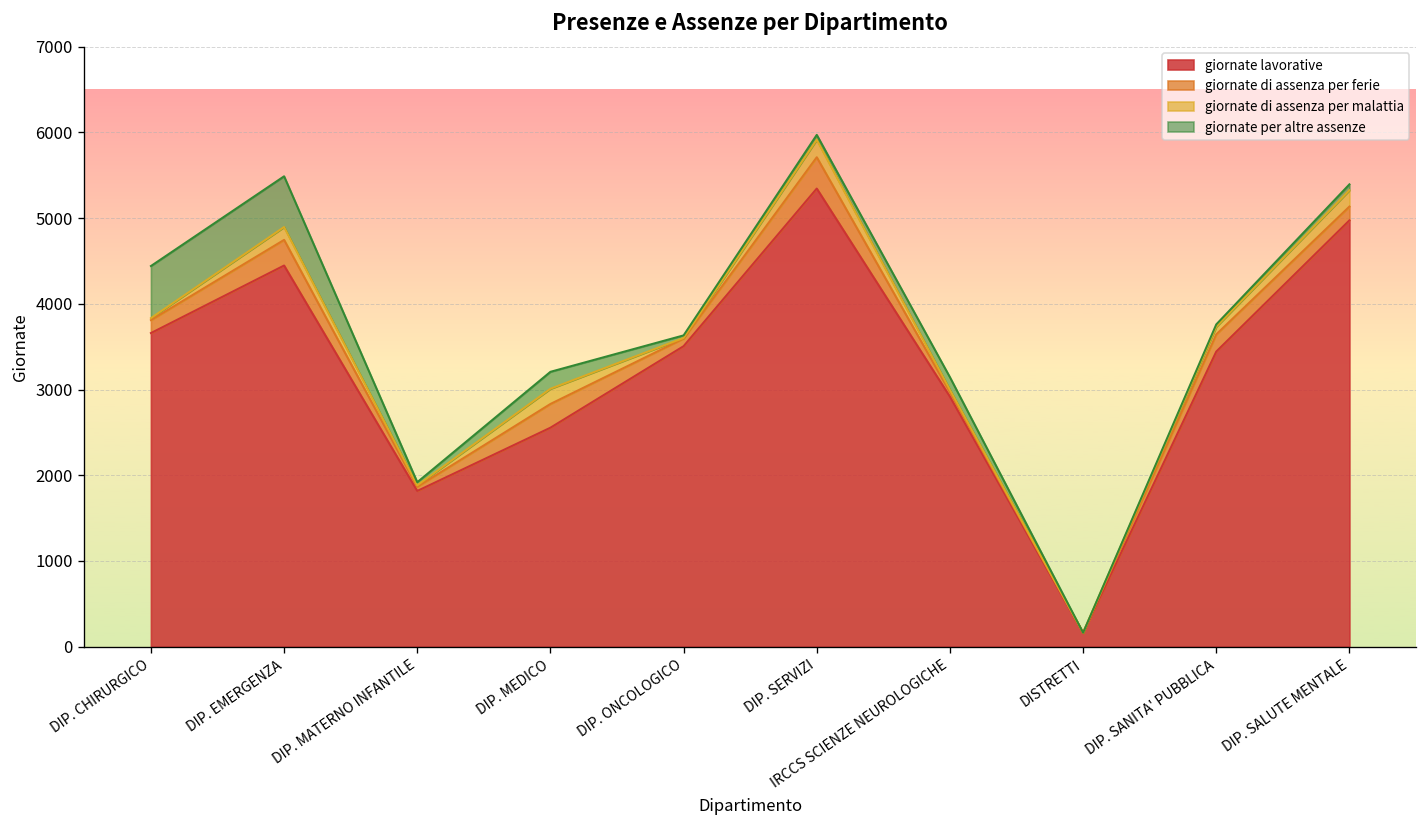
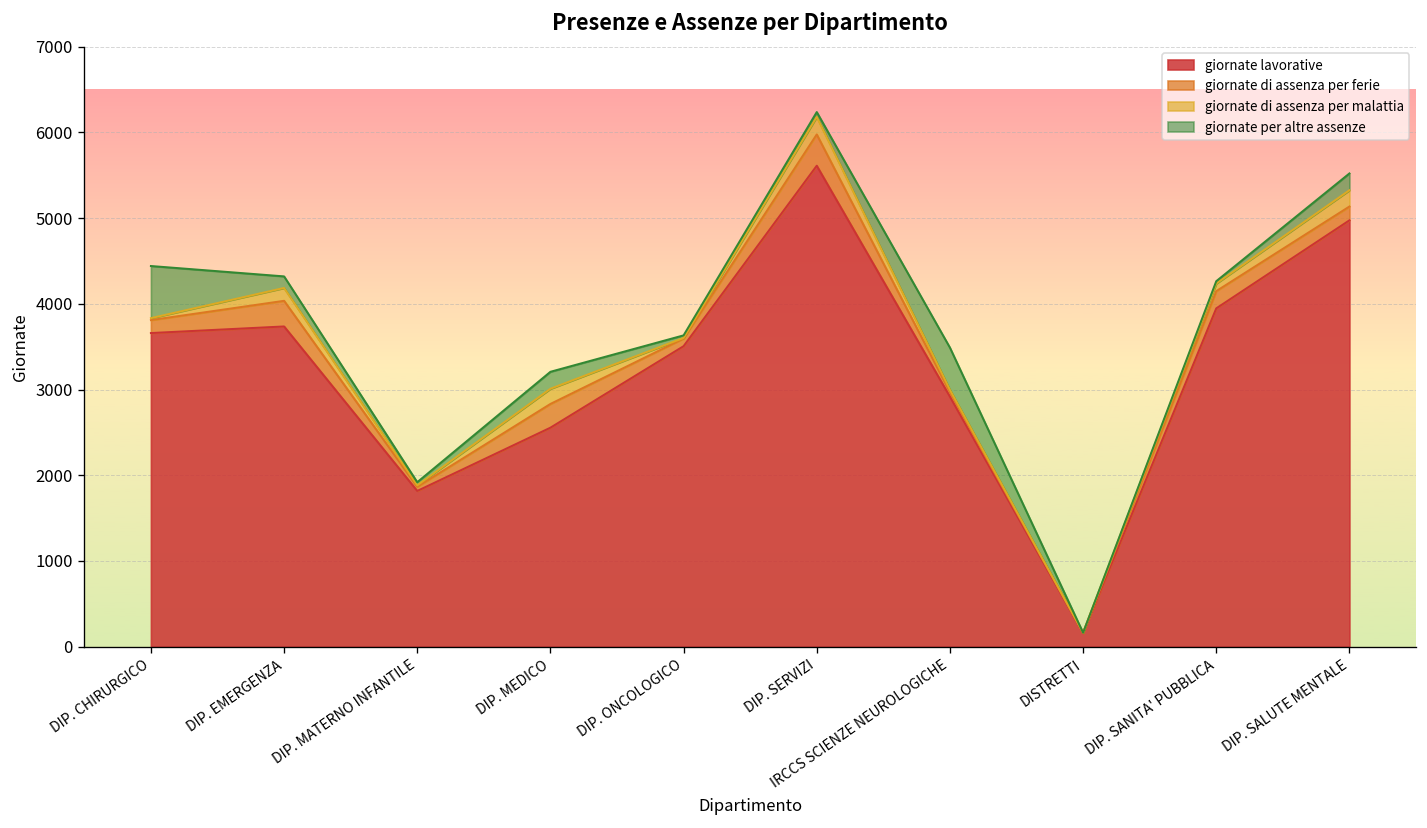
  {
    "giornate lavorative": {
      "DIP. CHIRURGICO": 3700,
-     "DIP. EMERGENZA": 4400,
+     "DIP. EMERGENZA": 3700,
      "DIP. MATERNO INFANTILE": 1800,
      "DIP. MEDICO": 2600,
      "DIP. ONCOLOGICO": 3500,
-     "DIP. SERVIZI": 5300,
+     "DIP. SERVIZI": 5600,
      "IRCCS SCIENZE NEUROLOGICHE": 2900,
-     "DIP. SANITA' PUBBLICA": 3400,
+     "DIP. SANITA' PUBBLICA": 3900,
      "DIP. SALUTE MENTALE": 5000
    },
    "giornate per altre assenze": {
      "DIP. CHIRURGICO": 600,
-     "DIP. EMERGENZA": 600,
+     "DIP. EMERGENZA": 100,
      "DIP. MATERNO INFANTILE": 0,
      "DIP. MEDICO": 200,
      "DIP. SERVIZI": 100,
-     "IRCCS SCIENZE NEUROLOGICHE": 100,
-     "DIP. SALUTE MENTALE": 100
+     "IRCCS SCIENZE NEUROLOGICHE": 500,
+     "DIP. SALUTE MENTALE": 200
    }
  }
